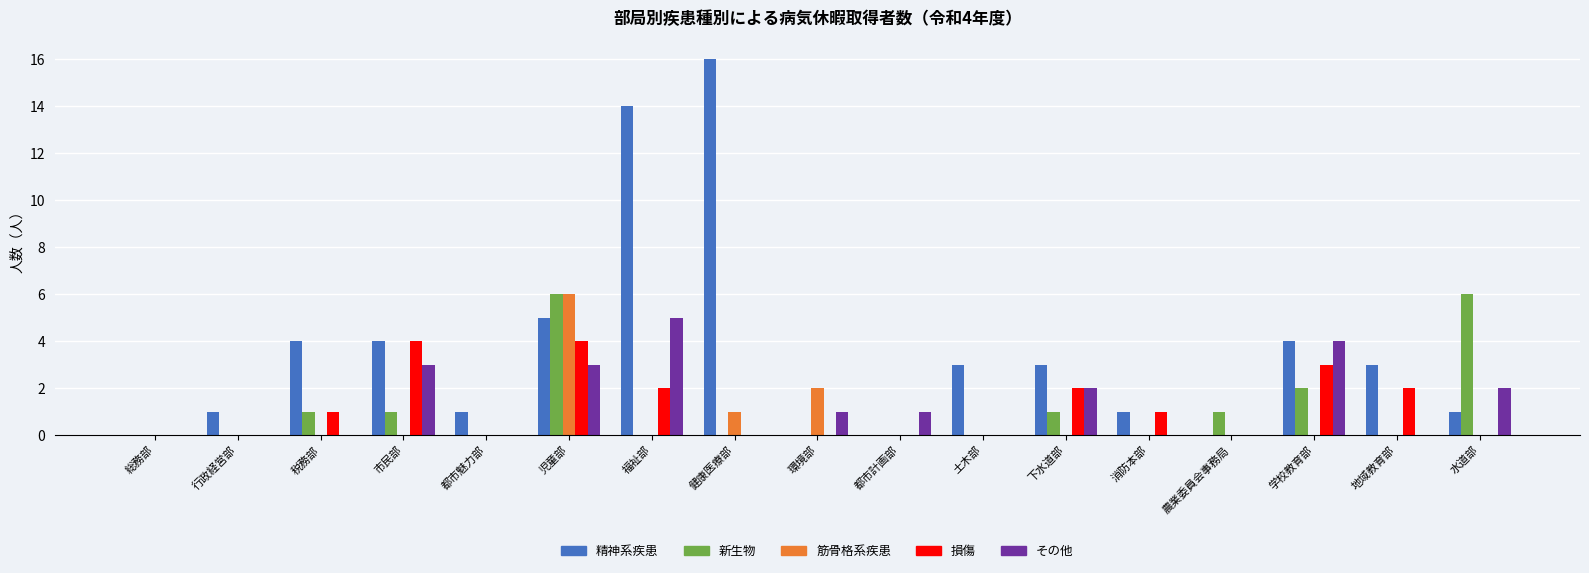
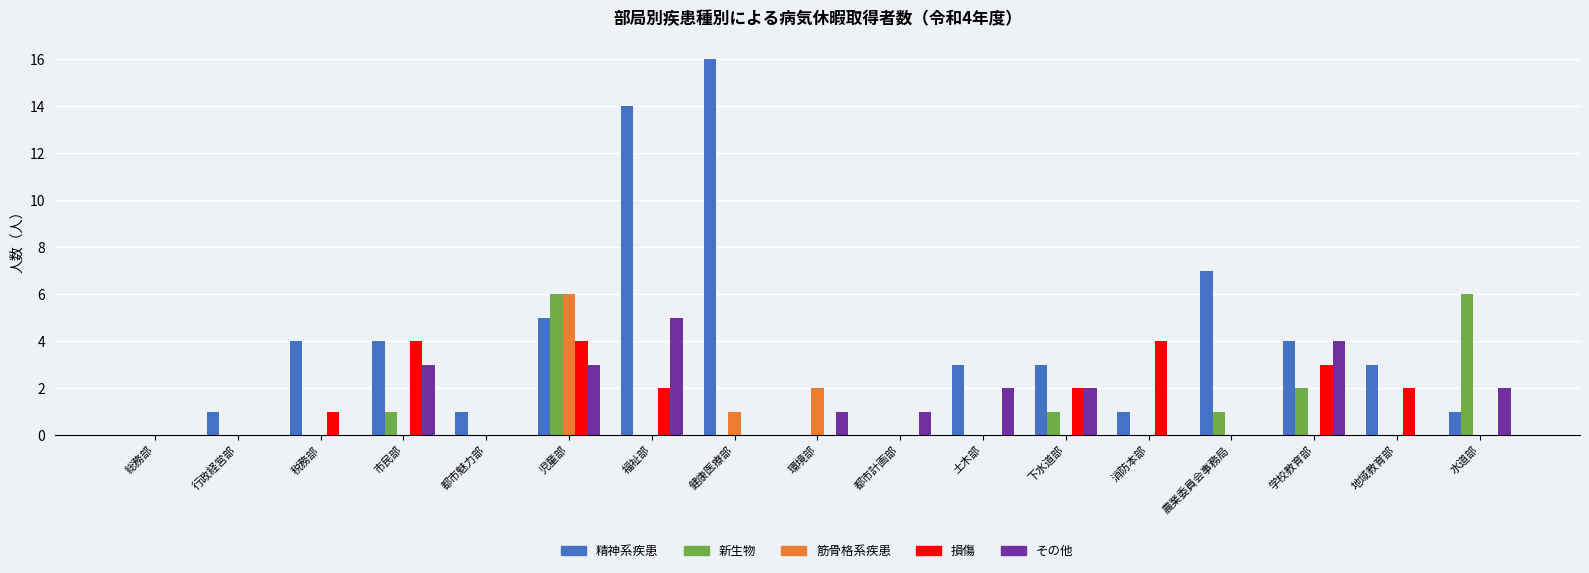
  {
    "精神系疾患": {
      "総務部": 0,
      "行政経営部": 1,
      "税務部": 4,
      "市民部": 4,
      "都市魅力部": 1,
      "児童部": 5,
      "福祉部": 14,
      "健康医療部": 16,
      "環境部": 0,
      "都市計画部": 0,
      "土木部": 3,
      "下水道部": 3,
      "消防本部": 1,
-     "農業委員会事務局": 0,
+     "農業委員会事務局": 7,
      "学校教育部": 4,
      "地域教育部": 3,
      "水道部": 1
    },
    "新生物": {
      "総務部": 0,
      "行政経営部": 0,
-     "税務部": 1,
+     "税務部": 0,
      "市民部": 1,
      "都市魅力部": 0,
      "児童部": 6,
      "福祉部": 0,
      "健康医療部": 0,
      "環境部": 0,
      "都市計画部": 0,
      "土木部": 0,
      "下水道部": 1,
      "消防本部": 0,
      "農業委員会事務局": 1,
      "学校教育部": 2,
      "地域教育部": 0,
      "水道部": 6
    },
    "筋骨格系疾患": {
      "総務部": 0,
      "行政経営部": 0,
      "税務部": 0,
      "市民部": 0,
      "都市魅力部": 0,
      "児童部": 6,
      "福祉部": 0,
      "健康医療部": 1,
      "環境部": 2,
      "都市計画部": 0,
      "土木部": 0,
      "下水道部": 0,
      "消防本部": 0,
      "農業委員会事務局": 0,
      "学校教育部": 0,
      "地域教育部": 0,
      "水道部": 0
    },
    "損傷": {
      "総務部": 0,
      "行政経営部": 0,
      "税務部": 1,
      "市民部": 4,
      "都市魅力部": 0,
      "児童部": 4,
      "福祉部": 2,
      "健康医療部": 0,
      "環境部": 0,
      "都市計画部": 0,
      "土木部": 0,
      "下水道部": 2,
-     "消防本部": 1,
+     "消防本部": 4,
      "農業委員会事務局": 0,
      "学校教育部": 3,
      "地域教育部": 2,
      "水道部": 0
    },
    "その他": {
      "総務部": 0,
      "行政経営部": 0,
      "税務部": 0,
      "市民部": 3,
      "都市魅力部": 0,
      "児童部": 3,
      "福祉部": 5,
      "健康医療部": 0,
      "環境部": 1,
      "都市計画部": 1,
-     "土木部": 0,
+     "土木部": 2,
      "下水道部": 2,
      "消防本部": 0,
      "農業委員会事務局": 0,
      "学校教育部": 4,
      "地域教育部": 0,
      "水道部": 2
    }
  }
